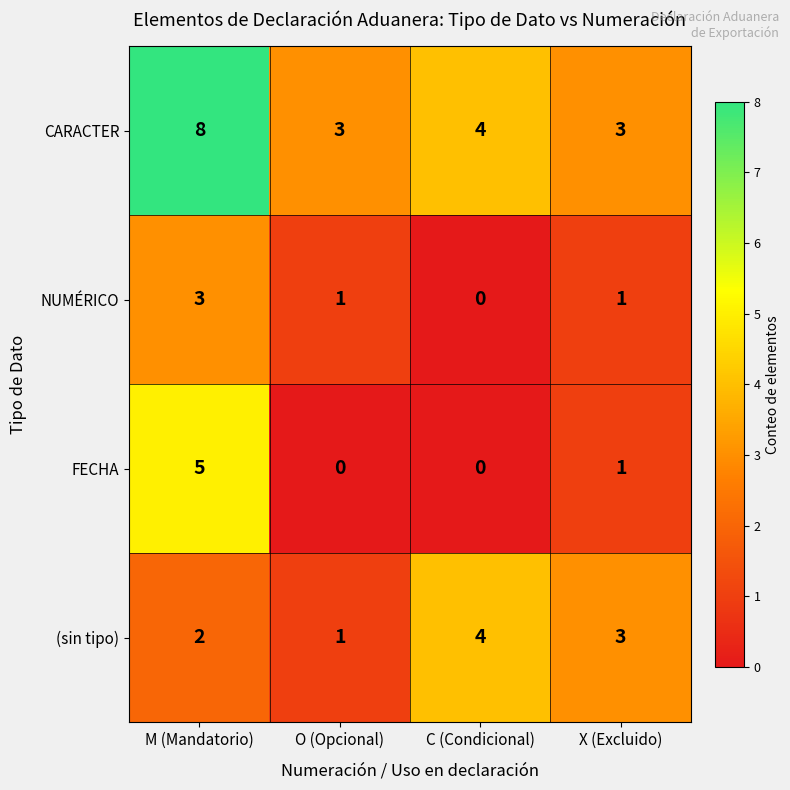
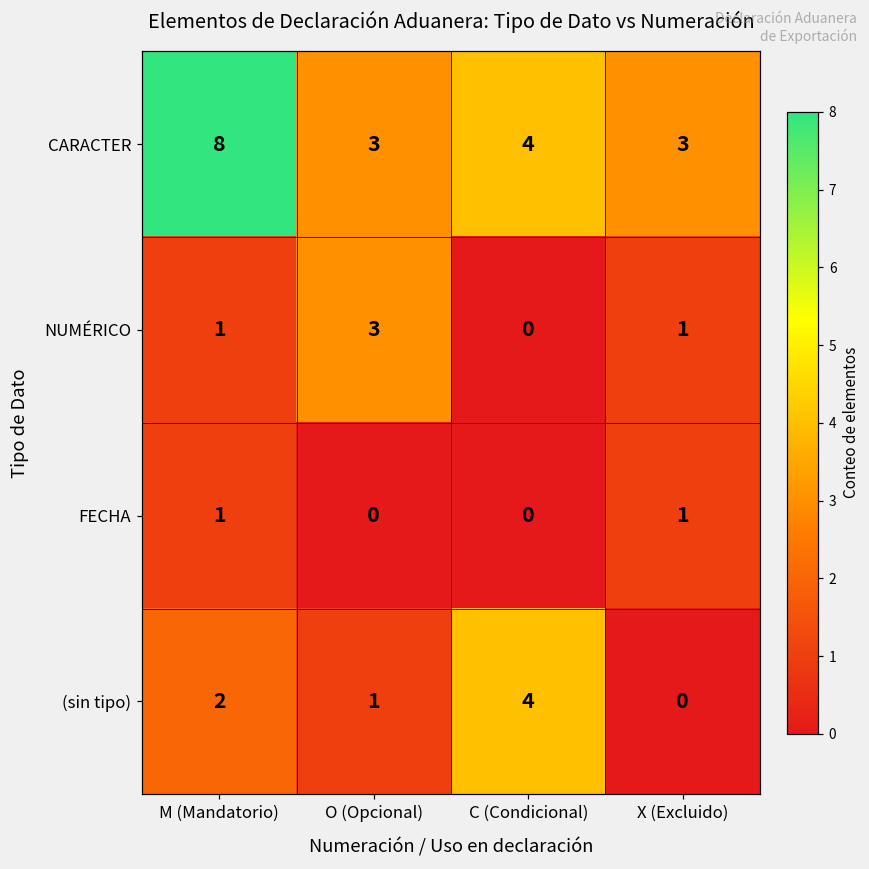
  {
    "CARACTER": {
      "M (Mandatorio)": 8,
      "O (Opcional)": 3,
      "C (Condicional)": 4,
      "X (Excluido)": 3
    },
    "NUMÉRICO": {
-     "M (Mandatorio)": 3,
-     "O (Opcional)": 1,
+     "M (Mandatorio)": 1,
+     "O (Opcional)": 3,
      "C (Condicional)": 0,
      "X (Excluido)": 1
    },
    "FECHA": {
-     "M (Mandatorio)": 5,
+     "M (Mandatorio)": 1,
      "O (Opcional)": 0,
      "C (Condicional)": 0,
      "X (Excluido)": 1
    },
    "(sin tipo)": {
      "M (Mandatorio)": 2,
      "O (Opcional)": 1,
      "C (Condicional)": 4,
-     "X (Excluido)": 3
+     "X (Excluido)": 0
    }
  }
